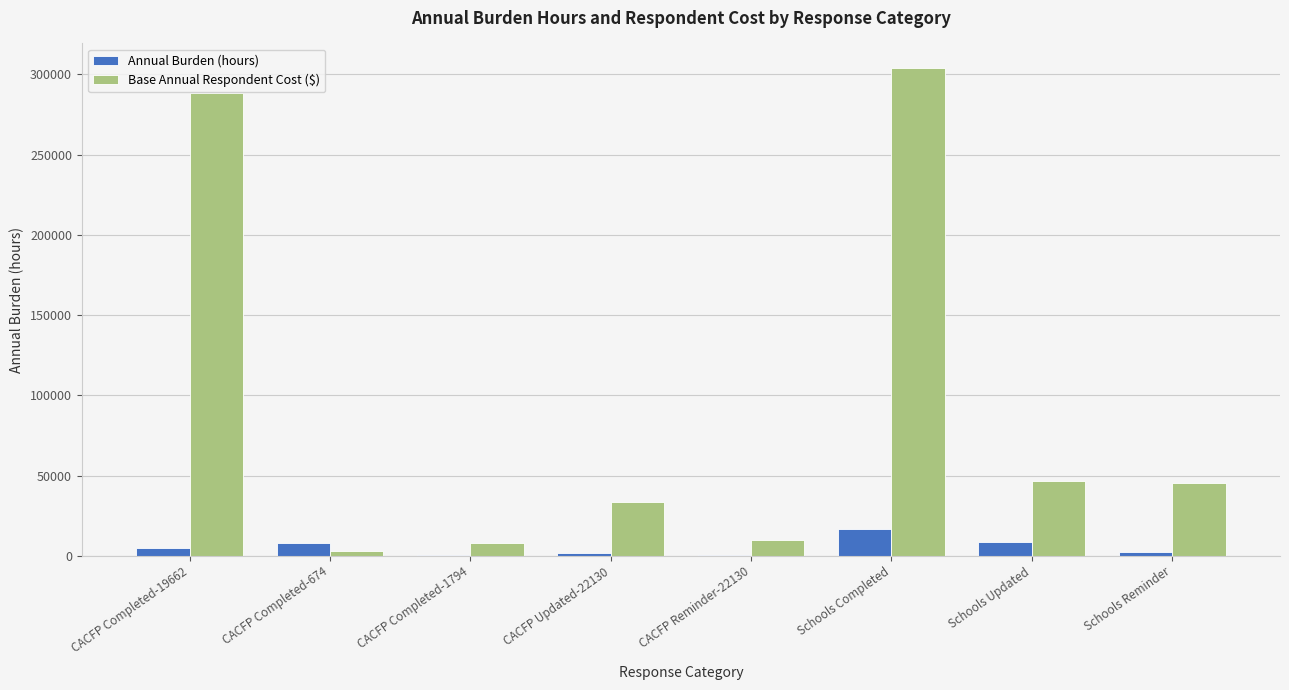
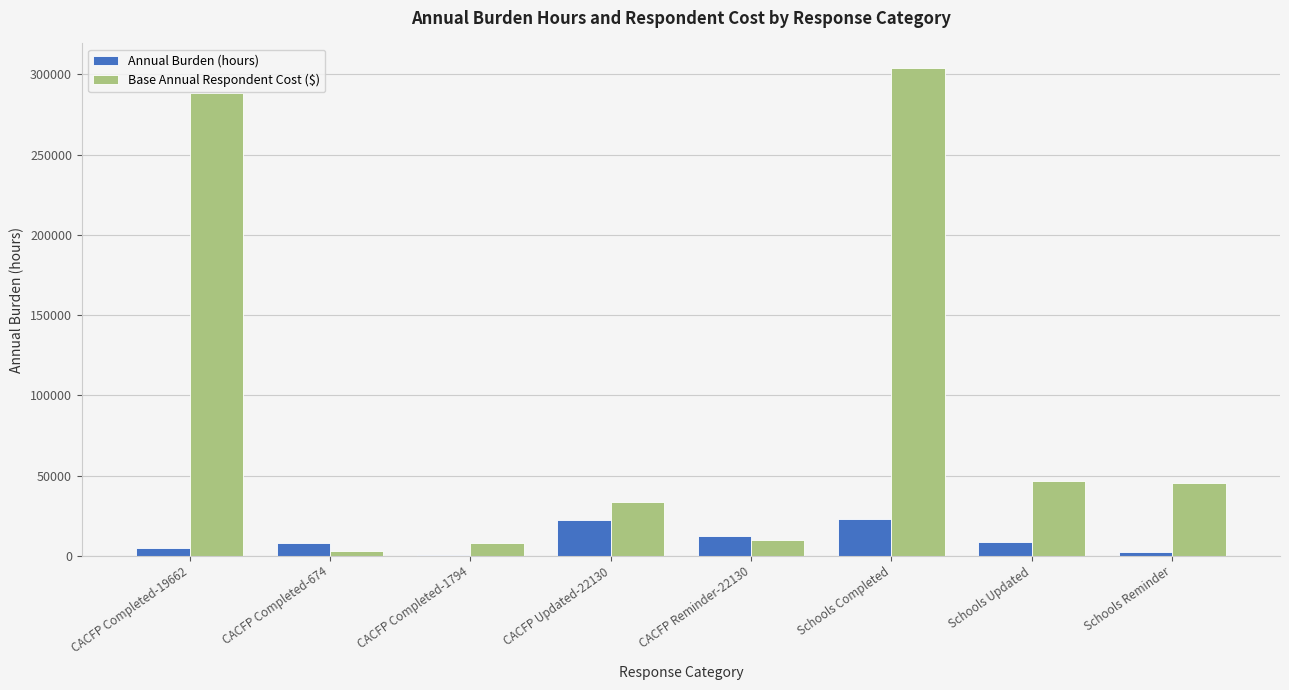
  {
    "Annual Burden (hours)": {
      "CACFP Completed-19662": 5000,
      "CACFP Completed-674": 8000,
-     "CACFP Updated-22130": 2000,
-     "CACFP Reminder-22130": 1000,
-     "Schools Completed": 17000,
+     "CACFP Updated-22130": 22000,
+     "CACFP Reminder-22130": 12000,
+     "Schools Completed": 23000,
      "Schools Updated": 8000,
      "Schools Reminder": 3000
    },
    "Base Annual Respondent Cost ($)": {
      "CACFP Completed-19662": 289000,
      "CACFP Completed-674": 3000,
      "CACFP Completed-1794": 8000,
      "CACFP Updated-22130": 34000,
      "CACFP Reminder-22130": 10000,
      "Schools Completed": 304000,
      "Schools Updated": 46000,
      "Schools Reminder": 46000
    }
  }
